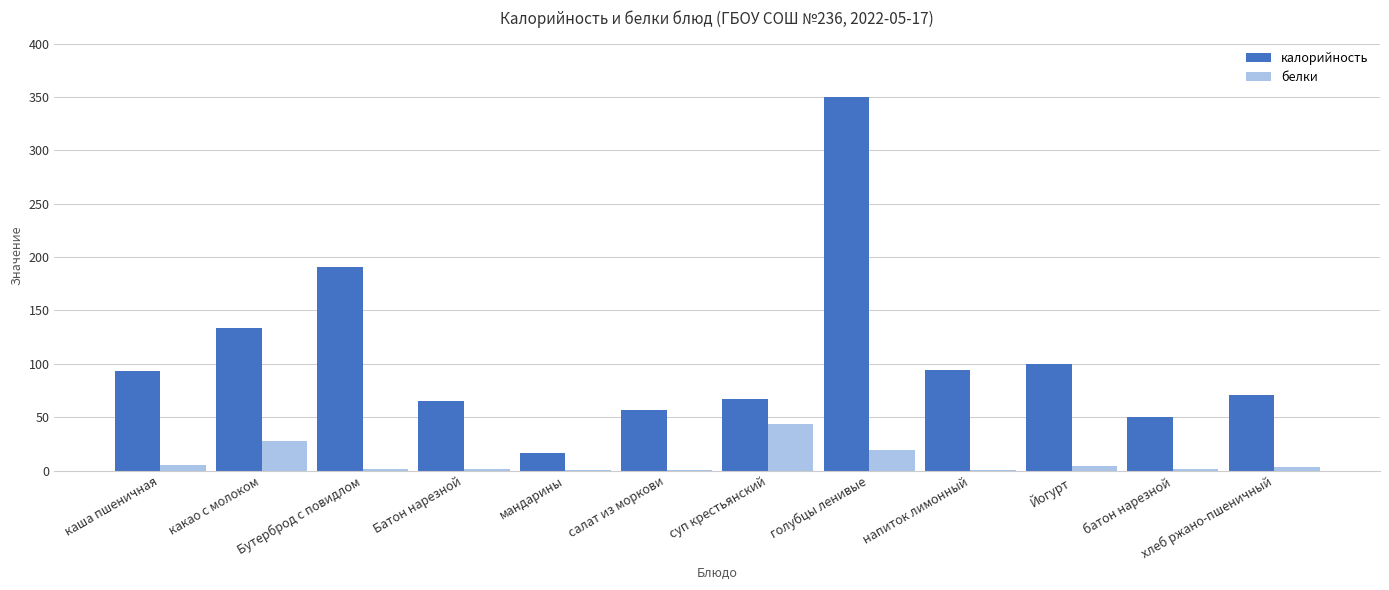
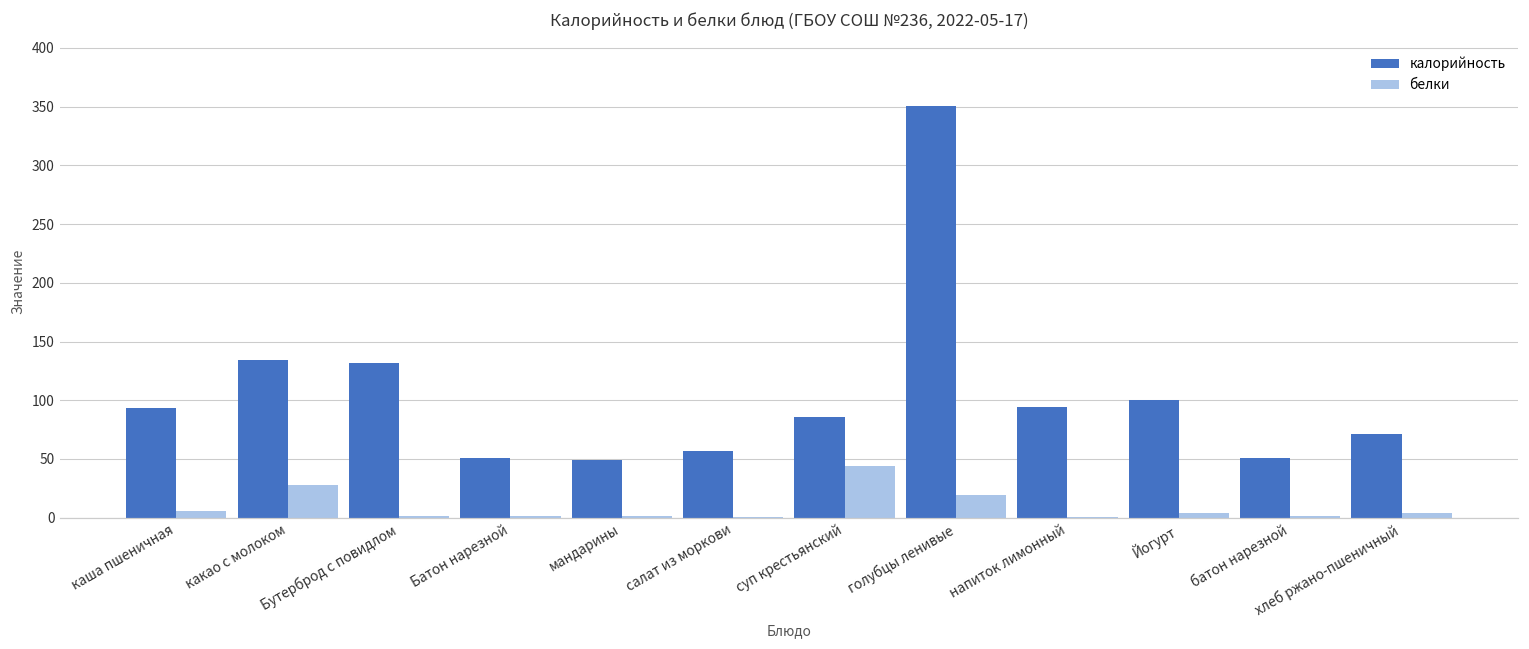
  {
    "калорийность": {
      "каша пшеничная": 93,
      "какао с молоком": 134,
-     "Бутерброд с повидлом": 191,
-     "Батон нарезной": 66,
-     "мандарины": 16,
+     "Бутерброд с повидлом": 132,
+     "Батон нарезной": 51,
+     "мандарины": 49,
      "салат из моркови": 57,
-     "суп крестьянский": 67,
+     "суп крестьянский": 86,
      "голубцы ленивые": 350,
      "напиток лимонный": 95,
      "Йогурт": 100,
      "батон нарезной": 51,
      "хлеб ржано-пшеничный": 71
    },
    "белки": {
      "каша пшеничная": 6,
      "какао с молоком": 28,
      "суп крестьянский": 44,
      "голубцы ленивые": 19,
      "Йогурт": 4,
      "хлеб ржано-пшеничный": 4
    }
  }
